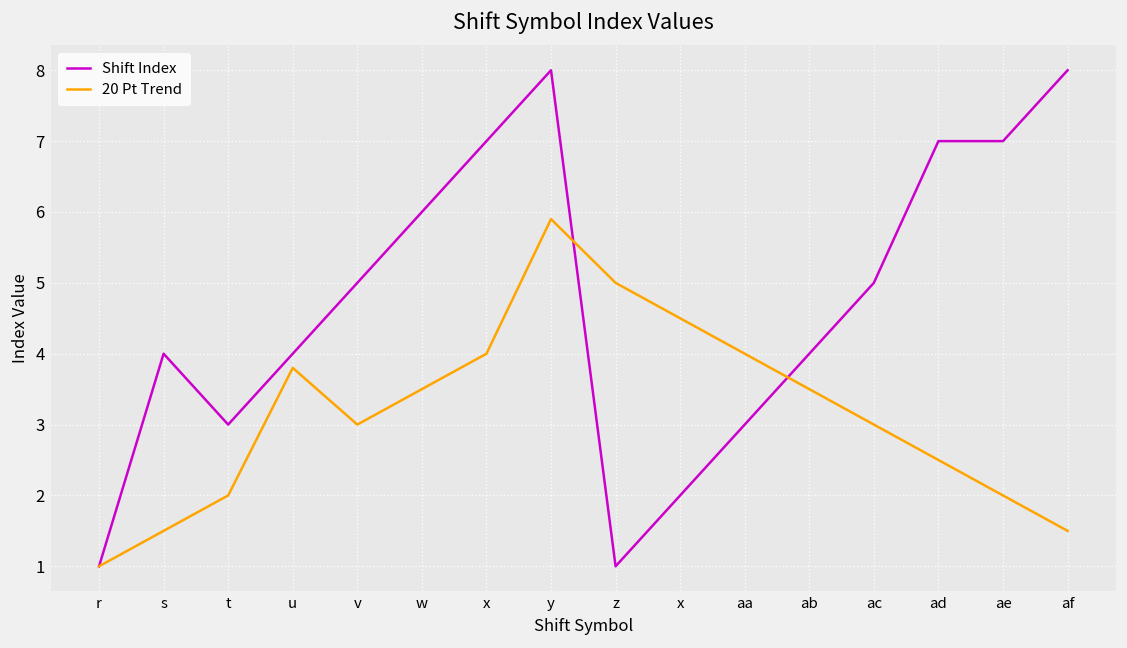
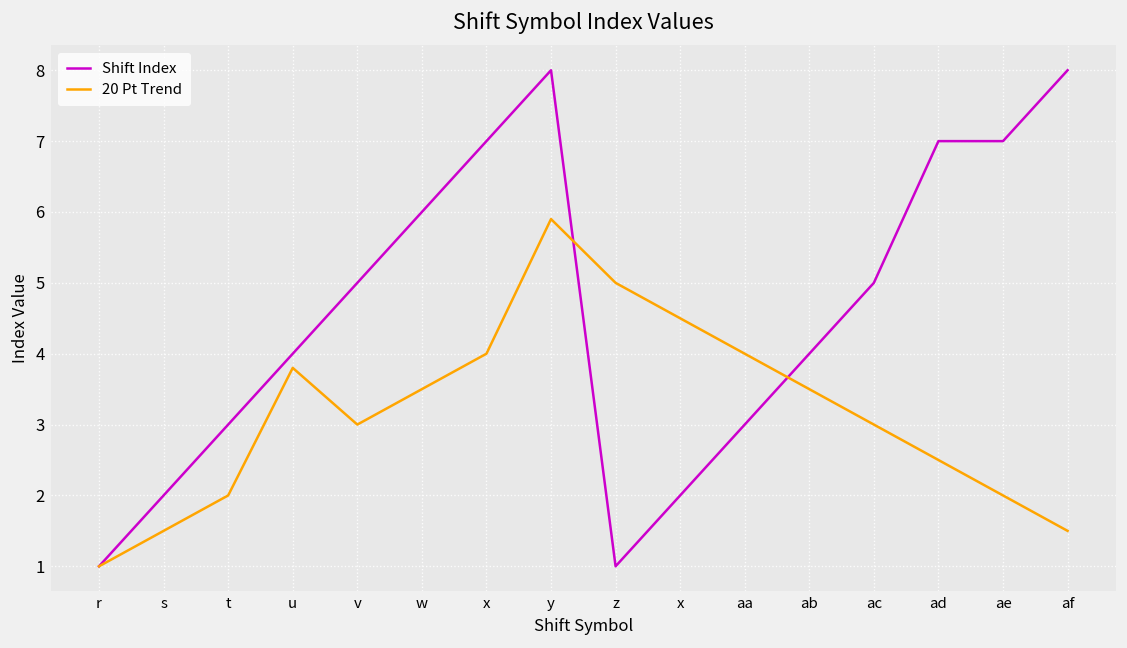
  {
    "Shift Index": {
-     "s": 4,
+     "s": 2,
      "t": 3,
      "u": 4,
      "v": 5,
      "w": 6,
      "y": 8,
      "z": 1,
      "aa": 3,
      "ab": 4,
      "ac": 5,
      "ad": 7,
      "ae": 7,
      "af": 8
    },
    "20 Pt Trend": {
      "s": 1.5,
      "t": 2,
      "u": 3.8,
      "v": 3,
      "w": 3.5,
      "y": 5.9,
      "z": 5,
      "aa": 4,
      "ab": 3.5,
      "ac": 3,
      "ad": 2.5,
      "ae": 2,
      "af": 1.5
    }
  }
